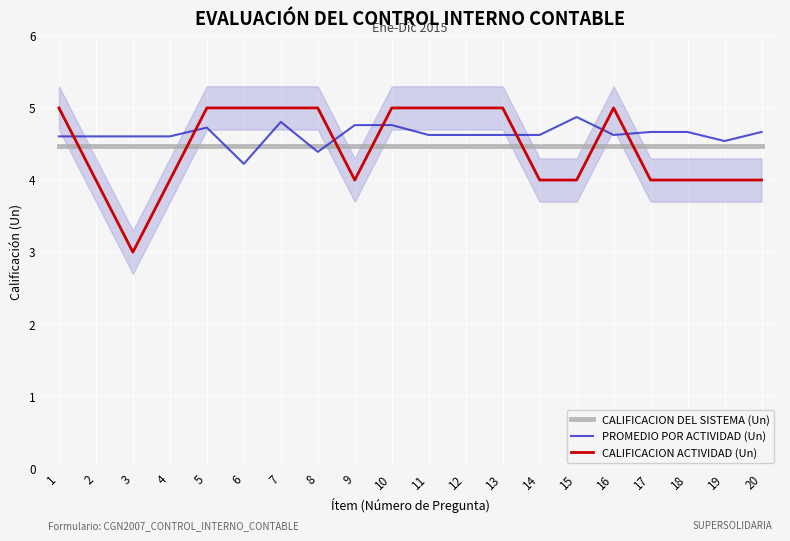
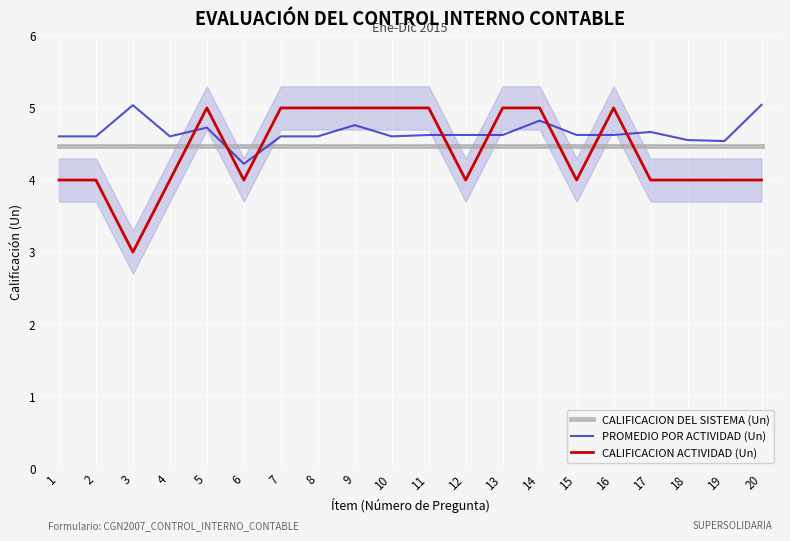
  {
    "PROMEDIO POR ACTIVIDAD (Un)": {
      "1": 4.6,
      "2": 4.6,
-     "3": 4.6,
+     "3": 5.0,
      "4": 4.6,
      "5": 4.7,
      "6": 4.2,
-     "7": 4.8,
-     "8": 4.4,
+     "7": 4.6,
+     "8": 4.6,
      "9": 4.8,
-     "10": 4.8,
+     "10": 4.6,
      "11": 4.6,
      "12": 4.6,
      "13": 4.6,
-     "14": 4.6,
-     "15": 4.9,
+     "14": 4.8,
+     "15": 4.6,
      "16": 4.6,
      "17": 4.7,
-     "18": 4.7,
+     "18": 4.6,
      "19": 4.5,
-     "20": 4.7
+     "20": 5.0
    },
    "CALIFICACION ACTIVIDAD (Un)": {
-     "1": 5,
+     "1": 4,
      "2": 4,
      "3": 3,
      "4": 4,
      "5": 5,
-     "6": 5,
+     "6": 4,
      "7": 5,
      "8": 5,
-     "9": 4,
+     "9": 5,
      "10": 5,
      "11": 5,
-     "12": 5,
+     "12": 4,
      "13": 5,
-     "14": 4,
+     "14": 5,
      "15": 4,
      "16": 5,
      "17": 4,
      "18": 4,
      "19": 4,
      "20": 4
    }
  }
